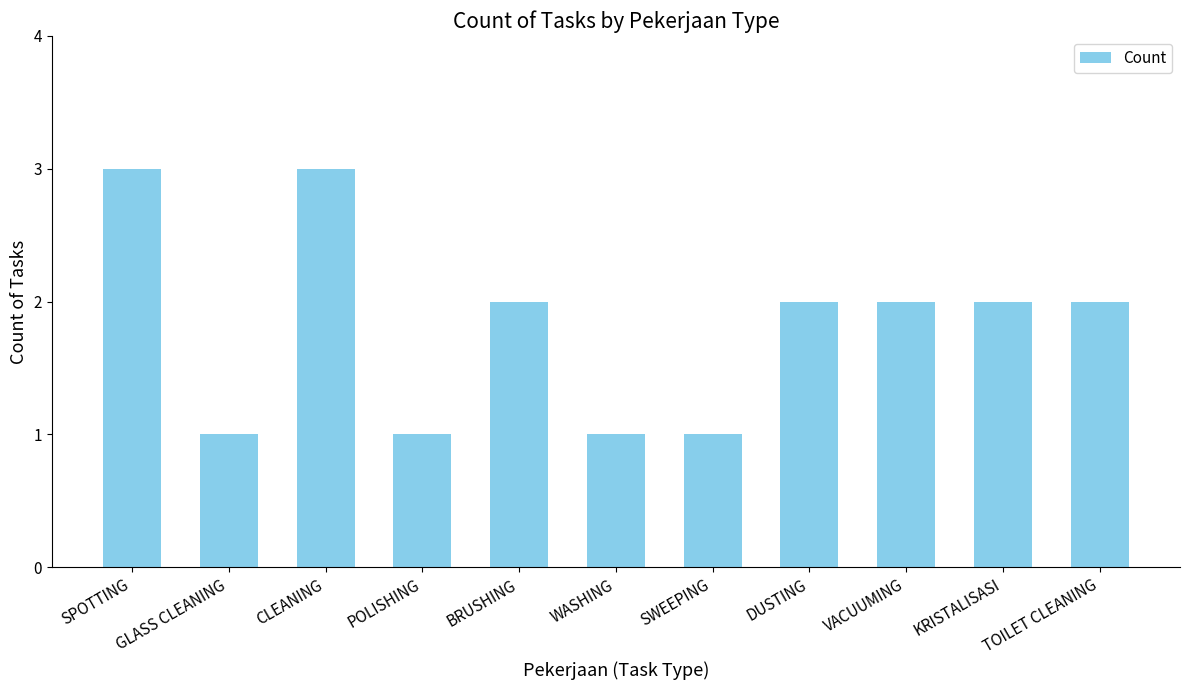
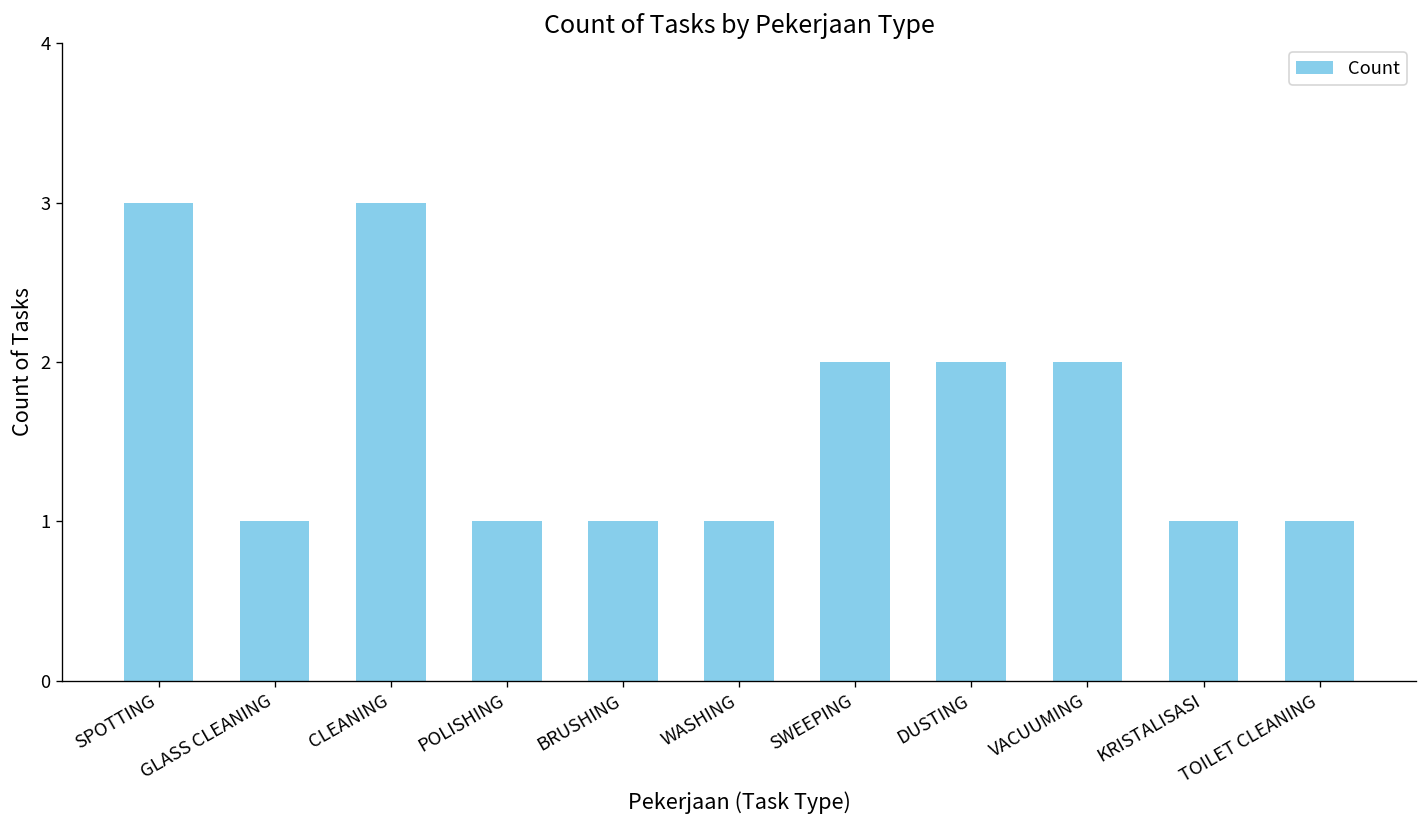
  {
    "SPOTTING": 3,
    "GLASS CLEANING": 1,
    "CLEANING": 3,
    "POLISHING": 1,
-   "BRUSHING": 2,
+   "BRUSHING": 1,
    "WASHING": 1,
-   "SWEEPING": 1,
+   "SWEEPING": 2,
    "DUSTING": 2,
    "VACUUMING": 2,
-   "KRISTALISASI": 2,
-   "TOILET CLEANING": 2
+   "KRISTALISASI": 1,
+   "TOILET CLEANING": 1
  }
